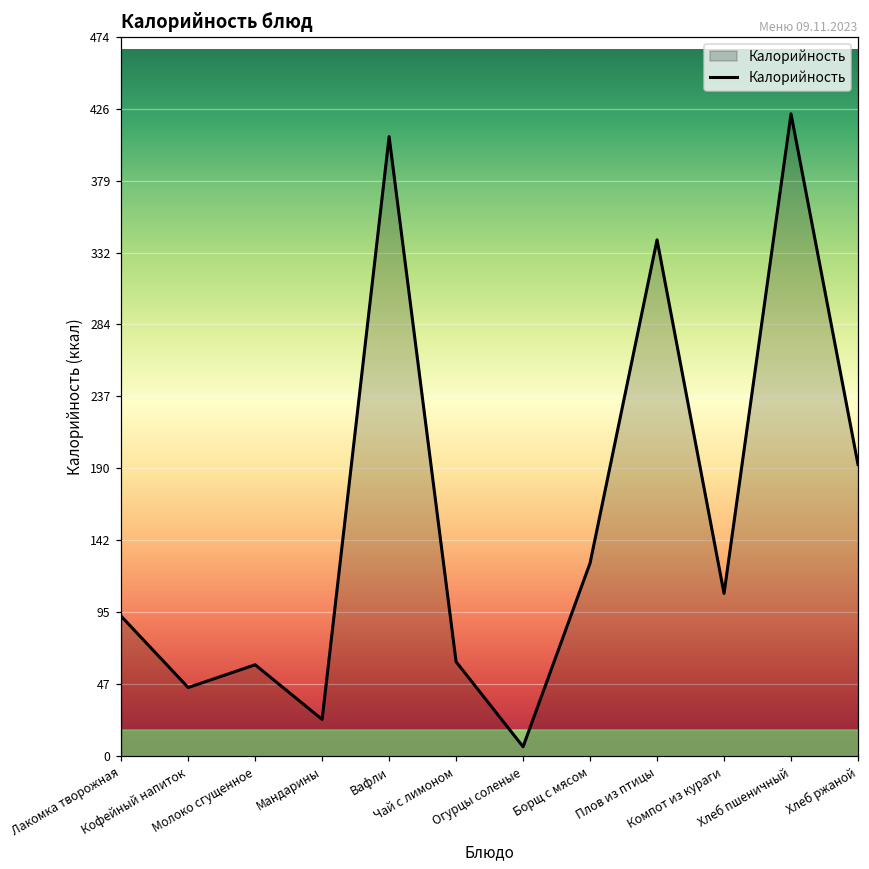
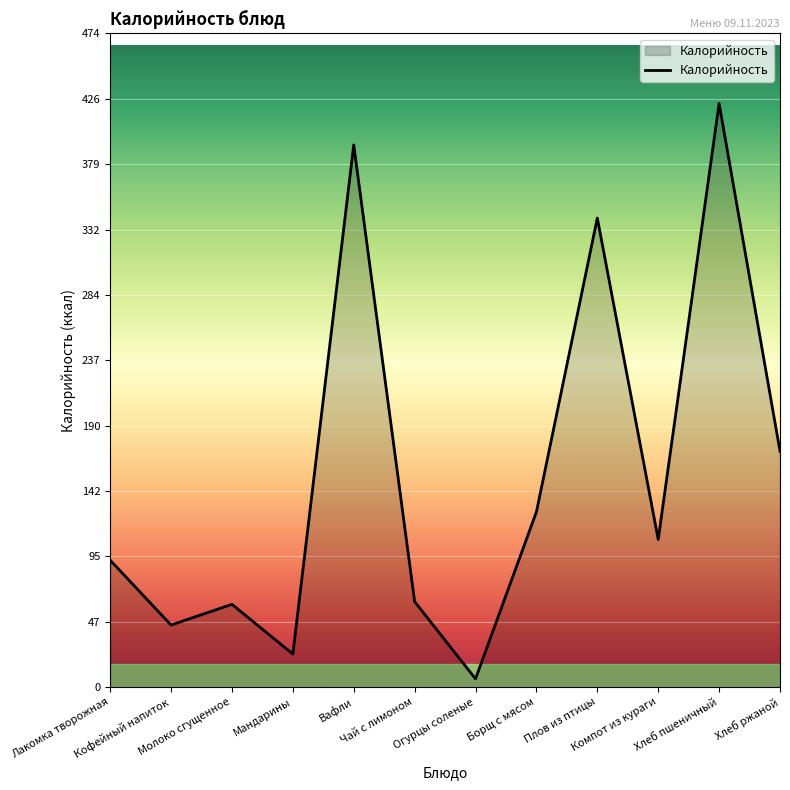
  {
    "Лакомка творожная": 92,
    "Кофейный напиток": 45,
    "Молоко сгущенное": 60,
    "Мандарины": 24,
-   "Вафли": 408,
+   "Вафли": 393,
    "Чай с лимоном": 62,
    "Борщ с мясом": 127,
    "Плов из птицы": 340,
    "Компот из кураги": 107,
    "Хлеб пшеничный": 423,
-   "Хлеб ржаной": 192
+   "Хлеб ржаной": 171
  }
